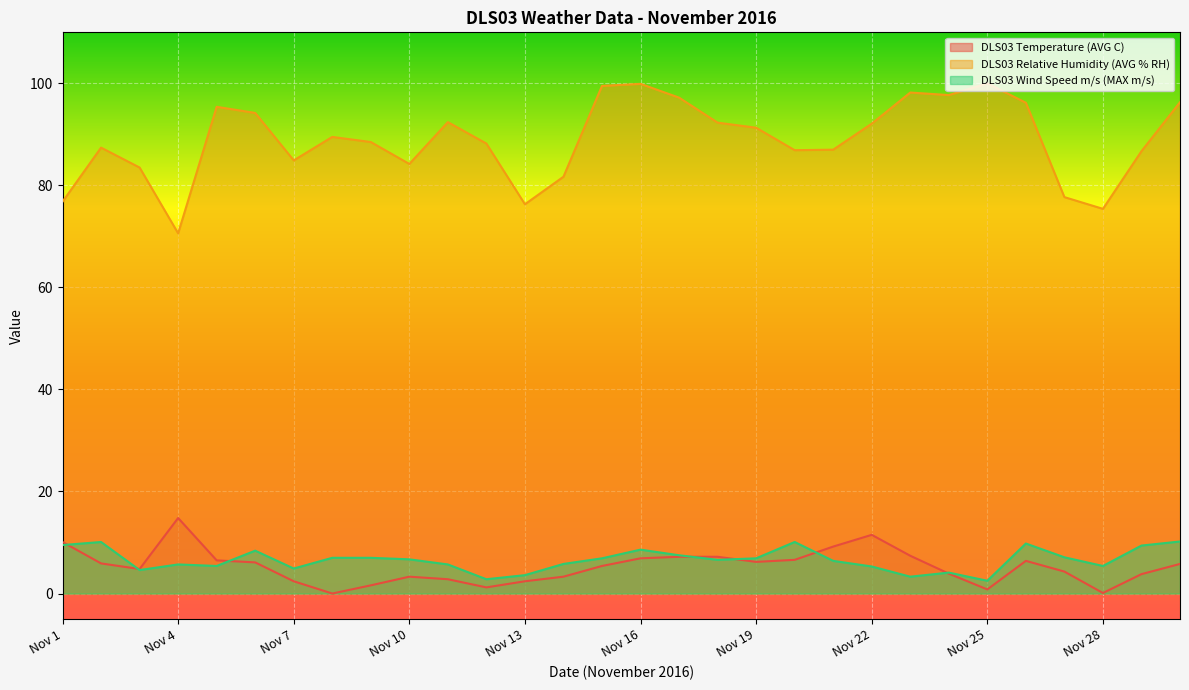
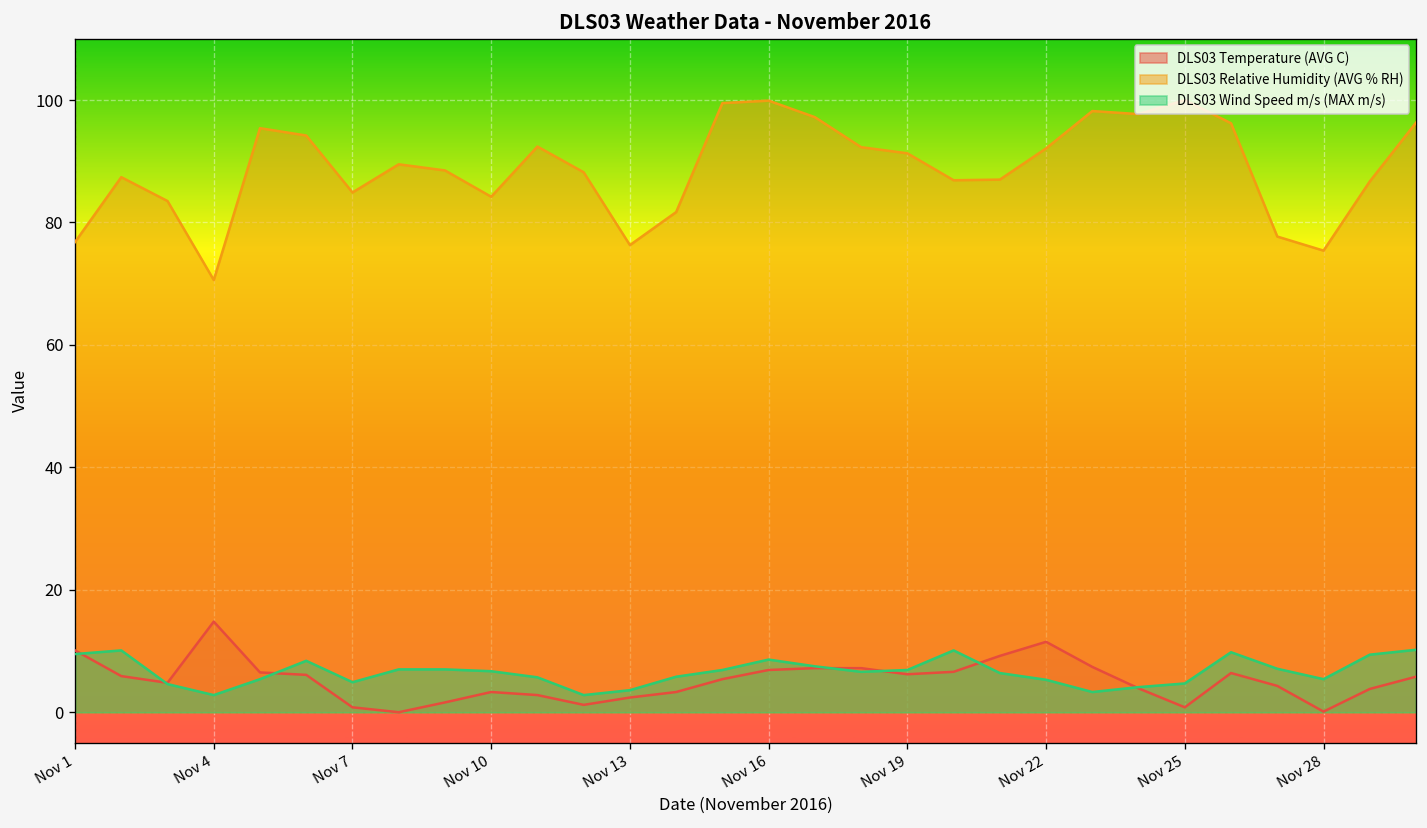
  {
    "DLS03 Temperature (AVG C)": {
      "Nov 1": 10,
      "Nov 4": 15,
-     "Nov 7": 2,
+     "Nov 7": 1,
      "Nov 10": 3,
      "Nov 13": 2,
      "Nov 16": 7,
      "Nov 19": 6,
      "Nov 22": 12,
      "Nov 25": 1,
      "Nov 28": 0
    },
    "DLS03 Relative Humidity (AVG % RH)": {
      "Nov 1": 77,
      "Nov 4": 71,
      "Nov 7": 85,
      "Nov 10": 84,
      "Nov 13": 76,
      "Nov 16": 100,
      "Nov 19": 91,
      "Nov 22": 92,
      "Nov 28": 75
    },
    "DLS03 Wind Speed m/s (MAX m/s)": {
      "Nov 1": 10,
-     "Nov 4": 6,
+     "Nov 4": 3,
      "Nov 7": 5,
      "Nov 10": 7,
      "Nov 13": 4,
      "Nov 16": 9,
      "Nov 19": 7,
      "Nov 22": 5,
-     "Nov 25": 3,
+     "Nov 25": 5,
      "Nov 28": 5
    }
  }
